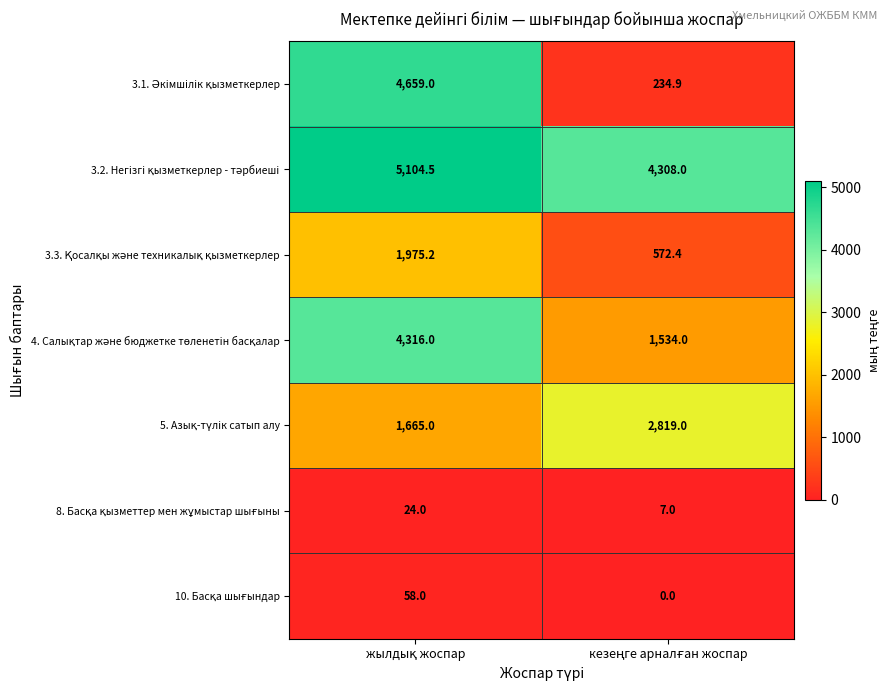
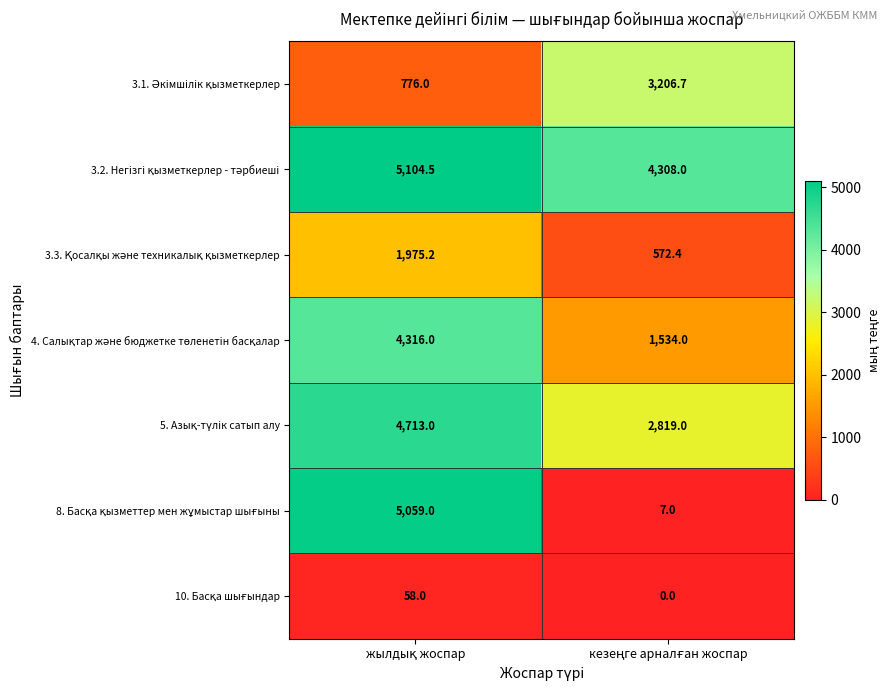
  {
    "3.1. Әкімшілік қызметкерлер": {
-     "жылдық жоспар": "4,659.0",
-     "кезеңге арналған жоспар": "234.9"
+     "жылдық жоспар": "776.0",
+     "кезеңге арналған жоспар": "3,206.7"
    },
    "3.2. Негізгі қызметкерлер - тәрбиеші": {
      "жылдық жоспар": "5,104.5",
      "кезеңге арналған жоспар": "4,308.0"
    },
    "3.3. Қосалқы және техникалық қызметкерлер": {
      "жылдық жоспар": "1,975.2",
      "кезеңге арналған жоспар": "572.4"
    },
    "4. Салықтар және бюджетке төленетін басқалар": {
      "жылдық жоспар": "4,316.0",
      "кезеңге арналған жоспар": "1,534.0"
    },
    "5. Азық-түлік сатып алу": {
-     "жылдық жоспар": "1,665.0",
+     "жылдық жоспар": "4,713.0",
      "кезеңге арналған жоспар": "2,819.0"
    },
    "8. Басқа қызметтер мен жұмыстар шығыны": {
-     "жылдық жоспар": "24.0",
+     "жылдық жоспар": "5,059.0",
      "кезеңге арналған жоспар": "7.0"
    },
    "10. Басқа шығындар": {
      "жылдық жоспар": "58.0",
      "кезеңге арналған жоспар": "0.0"
    }
  }
